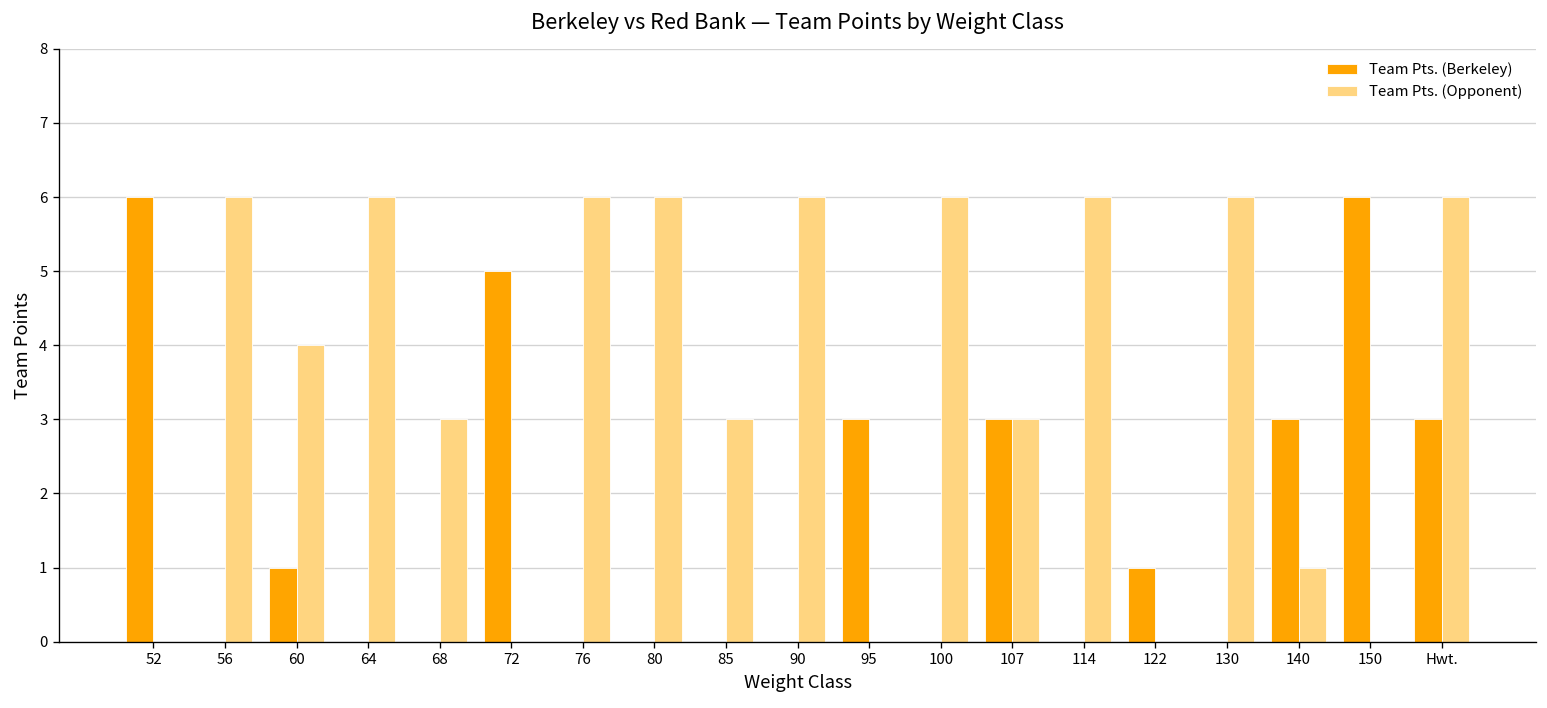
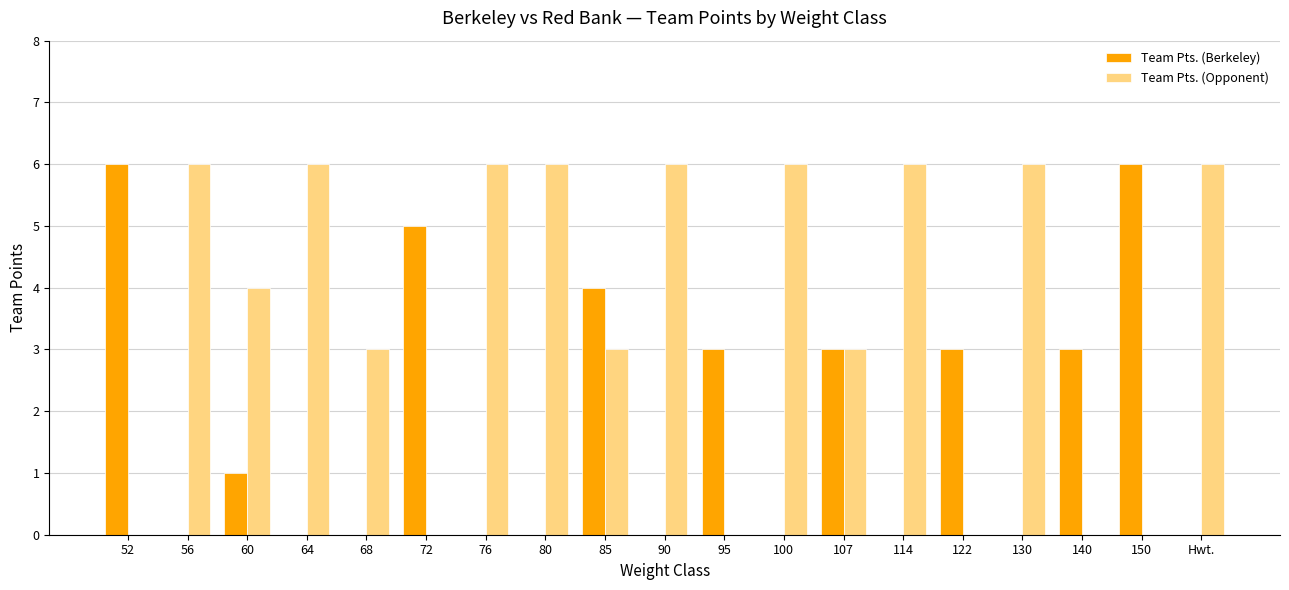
  {
    "Team Pts. (Berkeley)": {
      "52": 6,
      "56": 0,
      "60": 1,
      "64": 0,
      "68": 0,
      "72": 5,
      "76": 0,
      "80": 0,
-     "85": 0,
+     "85": 4,
      "90": 0,
      "95": 3,
      "100": 0,
      "107": 3,
      "114": 0,
-     "122": 1,
+     "122": 3,
      "130": 0,
      "140": 3,
      "150": 6,
-     "Hwt.": 3
+     "Hwt.": 0
    },
    "Team Pts. (Opponent)": {
      "52": 0,
      "56": 6,
      "60": 4,
      "64": 6,
      "68": 3,
      "72": 0,
      "76": 6,
      "80": 6,
      "85": 3,
      "90": 6,
      "95": 0,
      "100": 6,
      "107": 3,
      "114": 6,
      "122": 0,
      "130": 6,
-     "140": 1,
+     "140": 0,
      "150": 0,
      "Hwt.": 6
    }
  }
